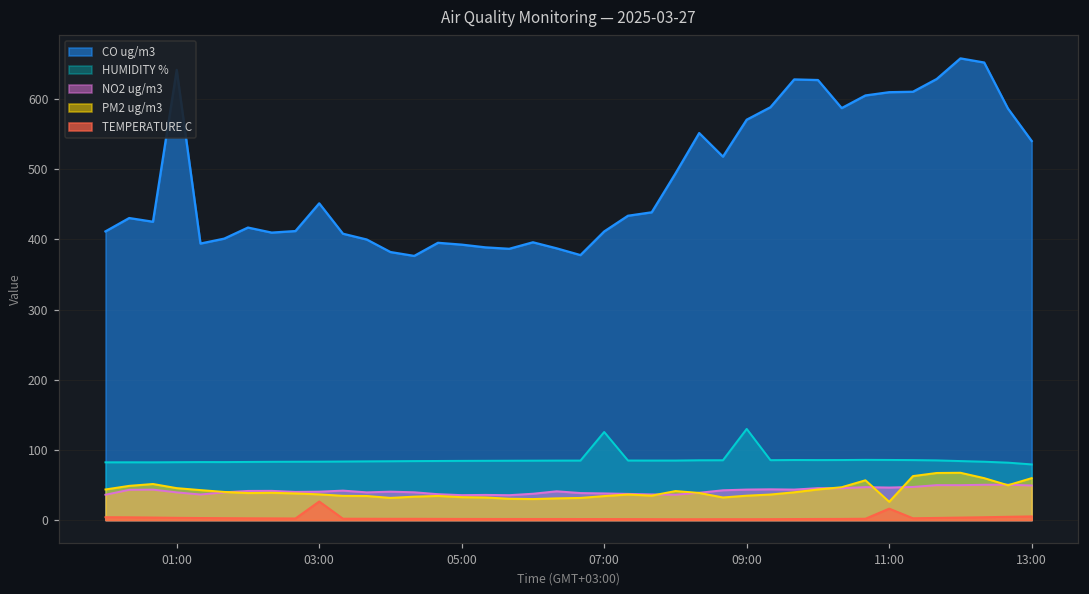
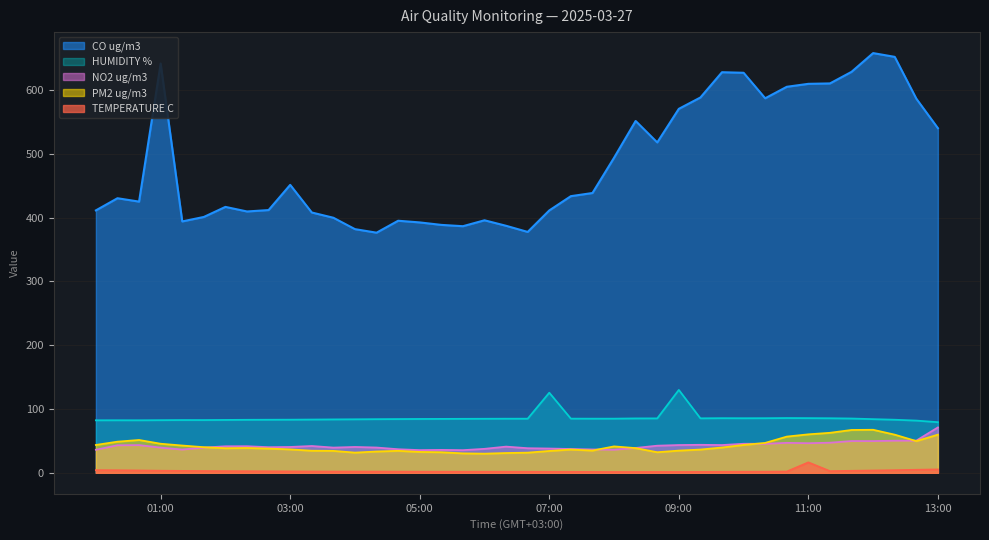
  {
    "CO ug/m3": {
      "03:00": 450,
      "05:00": 390,
      "07:00": 410,
      "09:00": 570,
      "11:00": 610,
      "13:00": 540
    },
    "HUMIDITY %": {
      "01:00": 80,
      "03:00": 80,
      "05:00": 80,
      "07:00": 130,
      "09:00": 130,
      "11:00": 90,
      "13:00": 80
    },
    "NO2 ug/m3": {
      "01:00": 40,
      "09:00": 40,
      "11:00": 50,
-     "13:00": 50
+     "13:00": 70
    },
    "PM2 ug/m3": {
      "01:00": 50,
      "09:00": 30,
-     "11:00": 30,
+     "11:00": 60,
      "13:00": 60
    },
    "TEMPERATURE C": {
      "01:00": 0,
-     "03:00": 30,
+     "03:00": 0,
      "05:00": 0,
      "07:00": 0,
      "09:00": 0,
      "11:00": 20,
      "13:00": 10
    }
  }
